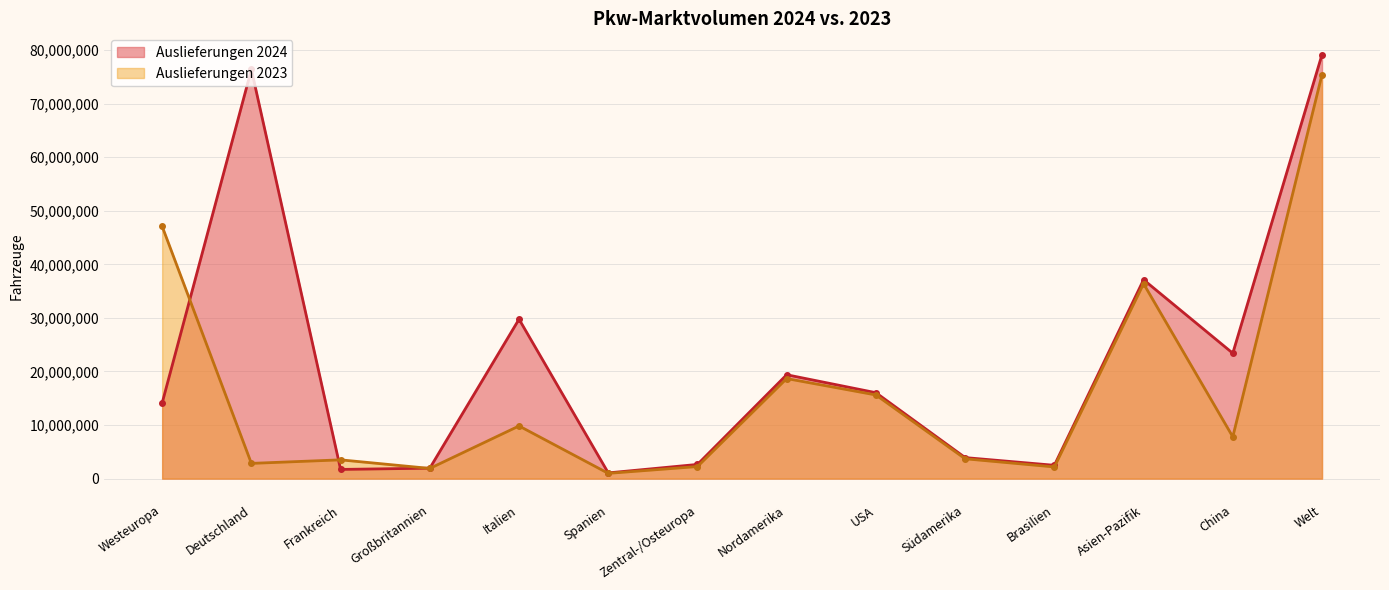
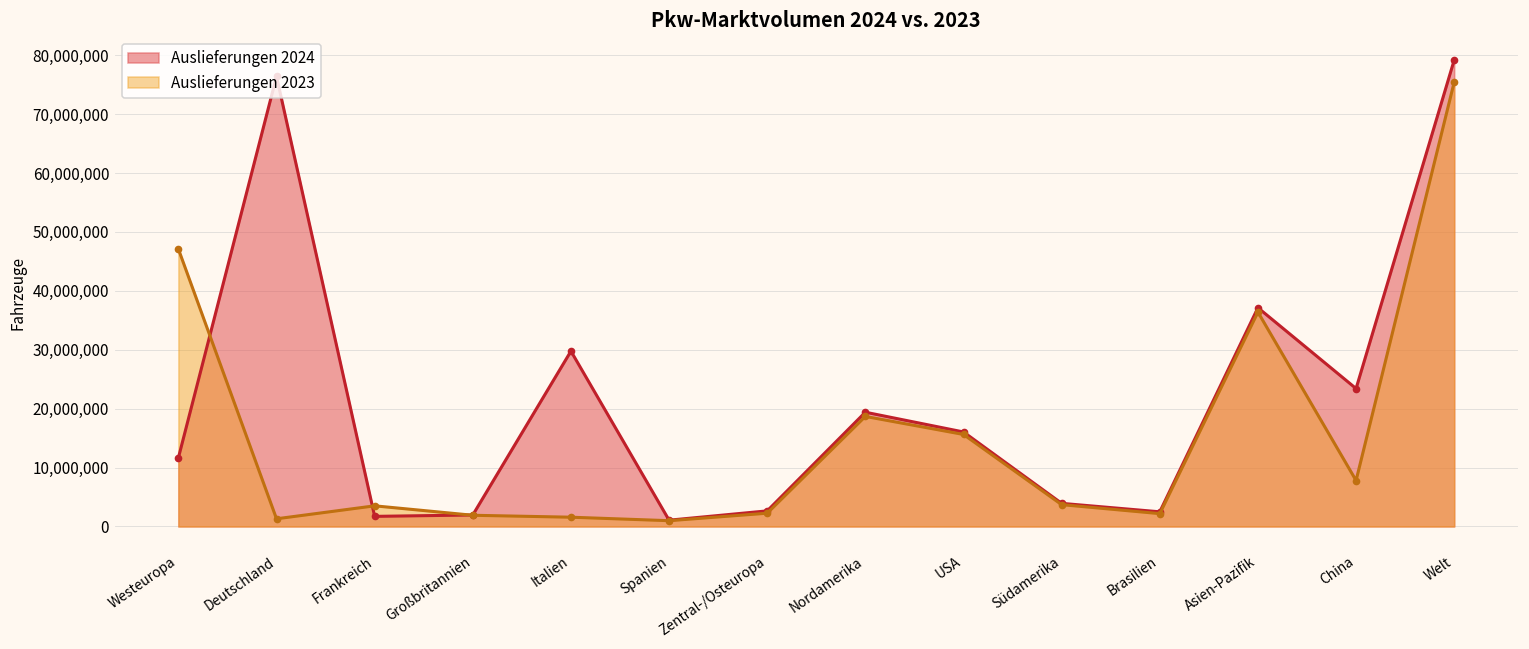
  {
    "Auslieferungen 2024": {
-     "Westeuropa": "14,000,000",
+     "Westeuropa": "12,000,000",
      "Frankreich": "2,000,000",
      "Italien": "30,000,000",
      "Nordamerika": "19,000,000",
      "Asien-Pazifik": "37,000,000",
      "China": "23,000,000",
      "Welt": "79,000,000"
    },
    "Auslieferungen 2023": {
      "Westeuropa": "47,000,000",
-     "Deutschland": "3,000,000",
+     "Deutschland": "1,000,000",
      "Frankreich": "4,000,000",
-     "Italien": "10,000,000",
+     "Italien": "2,000,000",
      "Nordamerika": "19,000,000",
      "Asien-Pazifik": "36,000,000",
      "China": "8,000,000",
      "Welt": "75,000,000"
    }
  }
